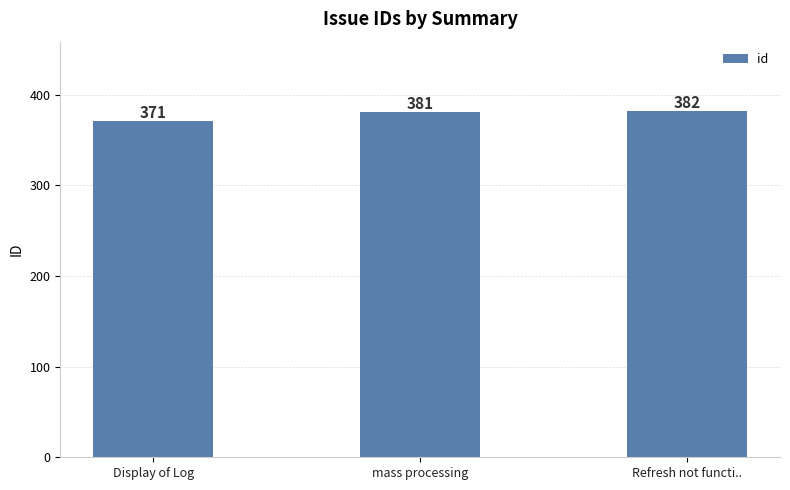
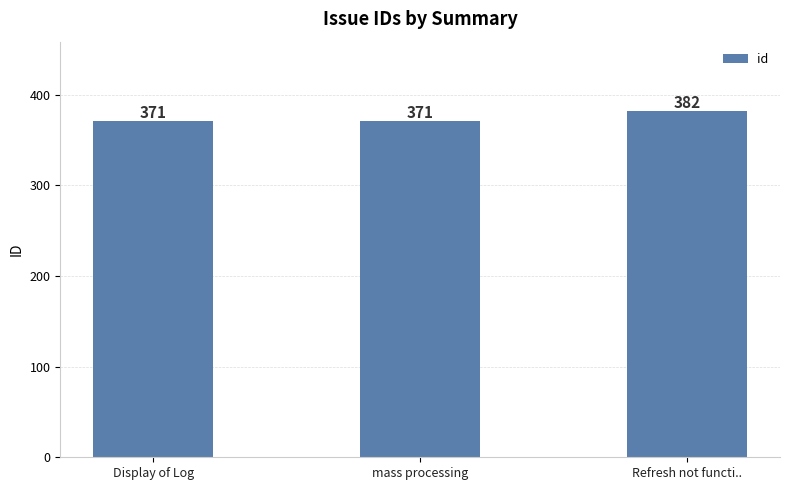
  {
    "Display of Log": 371,
-   "mass processing": 381,
+   "mass processing": 371,
    "Refresh not functi..": 382
  }
